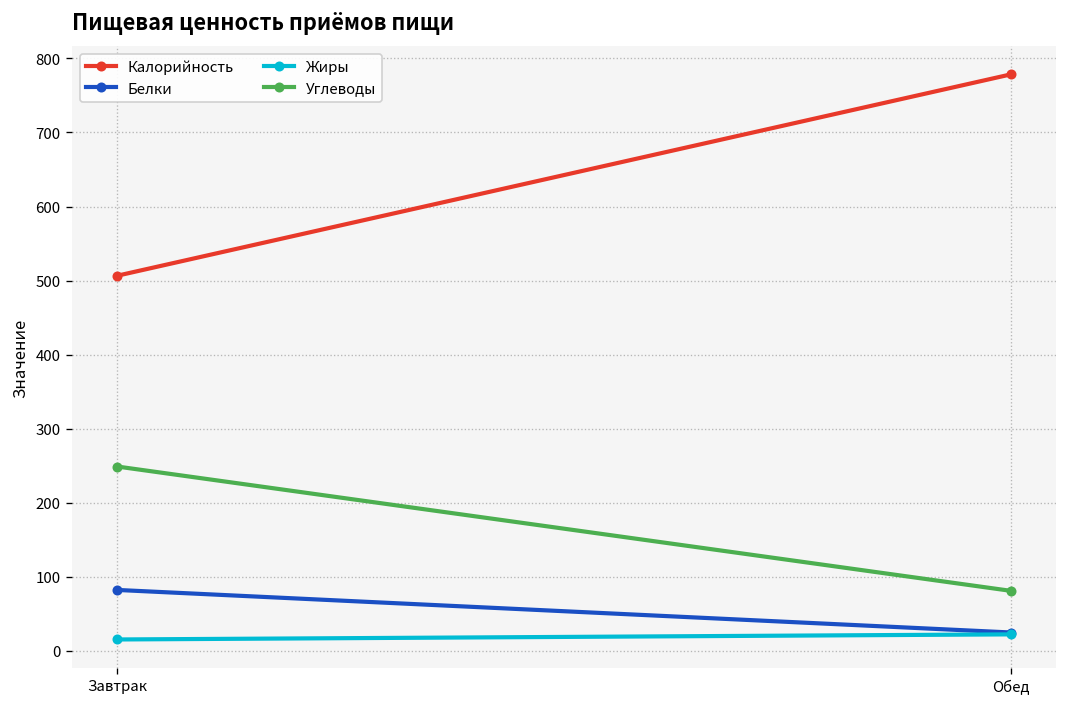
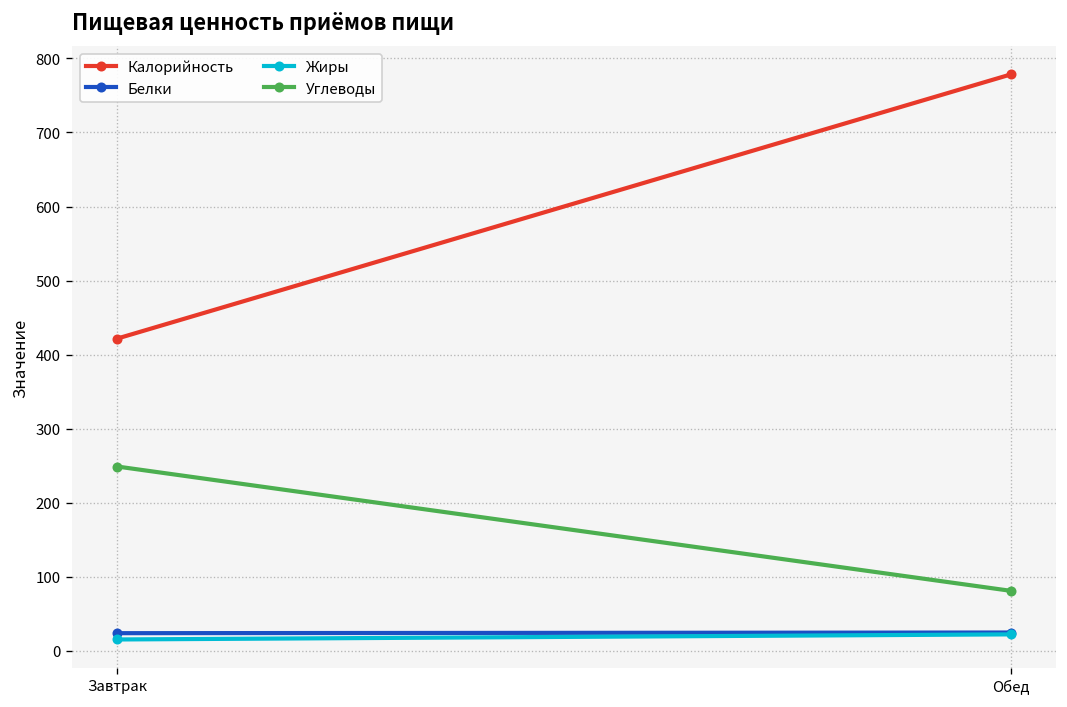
  {
    "Калорийность": {
-     "Завтрак": 510,
+     "Завтрак": 420,
      "Обед": 780
    },
    "Белки": {
-     "Завтрак": 80
+     "Завтрак": 20
    },
    "Жиры": {
      "Завтрак": 20
    },
    "Углеводы": {
      "Завтрак": 250,
      "Обед": 80
    }
  }
